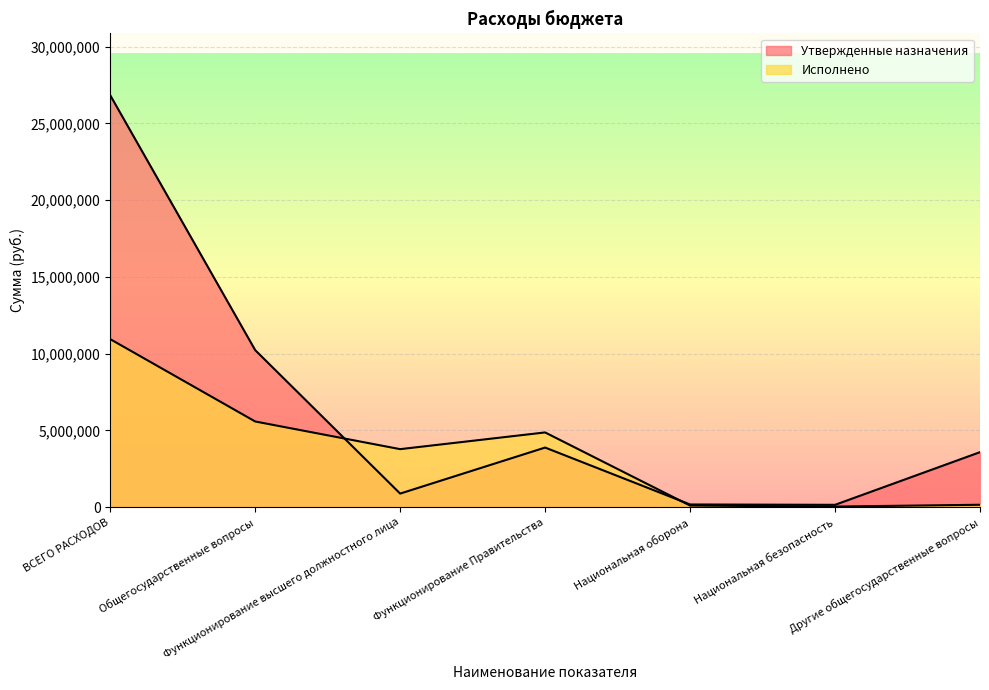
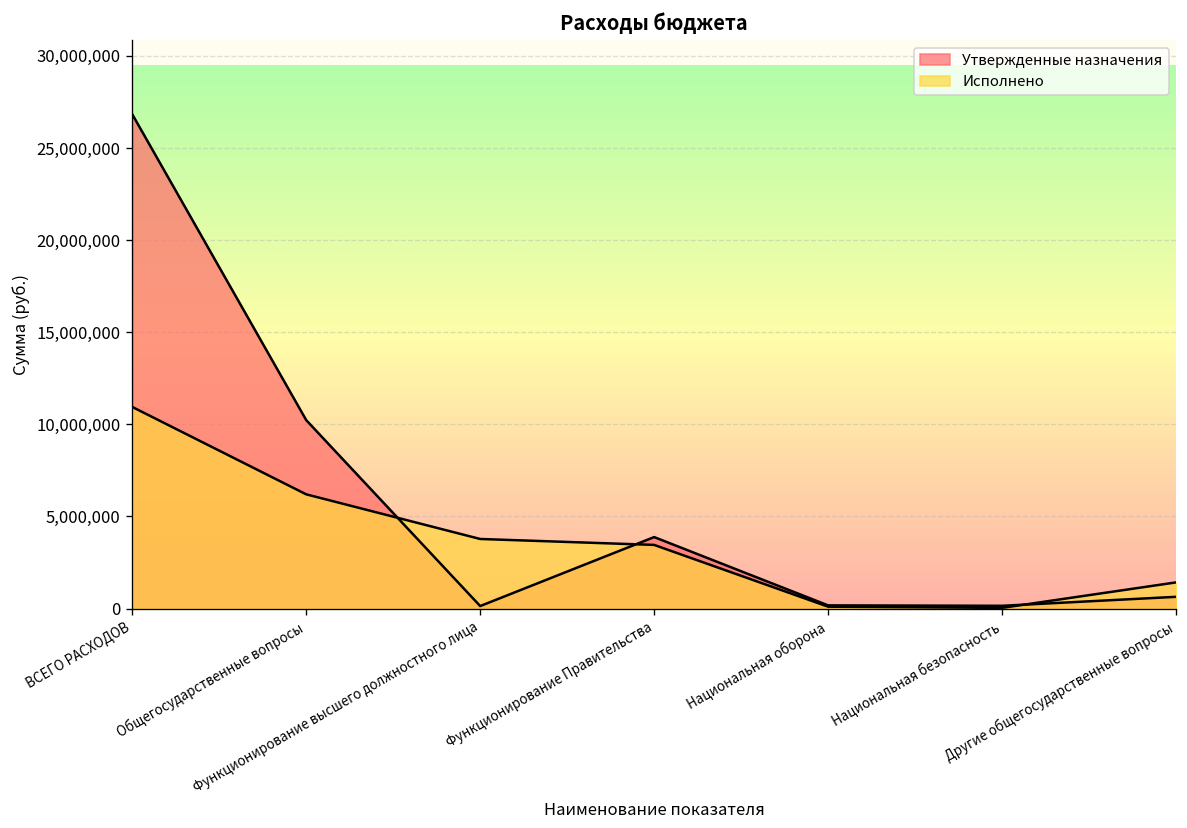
  {
    "Утвержденные назначения": {
      "ВСЕГО РАСХОДОВ": "26,800,000",
      "Общегосударственные вопросы": "10,200,000",
-     "Функционирование высшего должностного лица": "900,000",
+     "Функционирование высшего должностного лица": "100,000",
      "Функционирование Правительства": "3,900,000",
-     "Другие общегосударственные вопросы": "3,600,000"
+     "Другие общегосударственные вопросы": "600,000"
    },
    "Исполнено": {
      "ВСЕГО РАСХОДОВ": "10,900,000",
-     "Общегосударственные вопросы": "5,600,000",
+     "Общегосударственные вопросы": "6,200,000",
      "Функционирование высшего должностного лица": "3,800,000",
-     "Функционирование Правительства": "4,900,000",
-     "Другие общегосударственные вопросы": "200,000"
+     "Функционирование Правительства": "3,500,000",
+     "Другие общегосударственные вопросы": "1,400,000"
    }
  }
